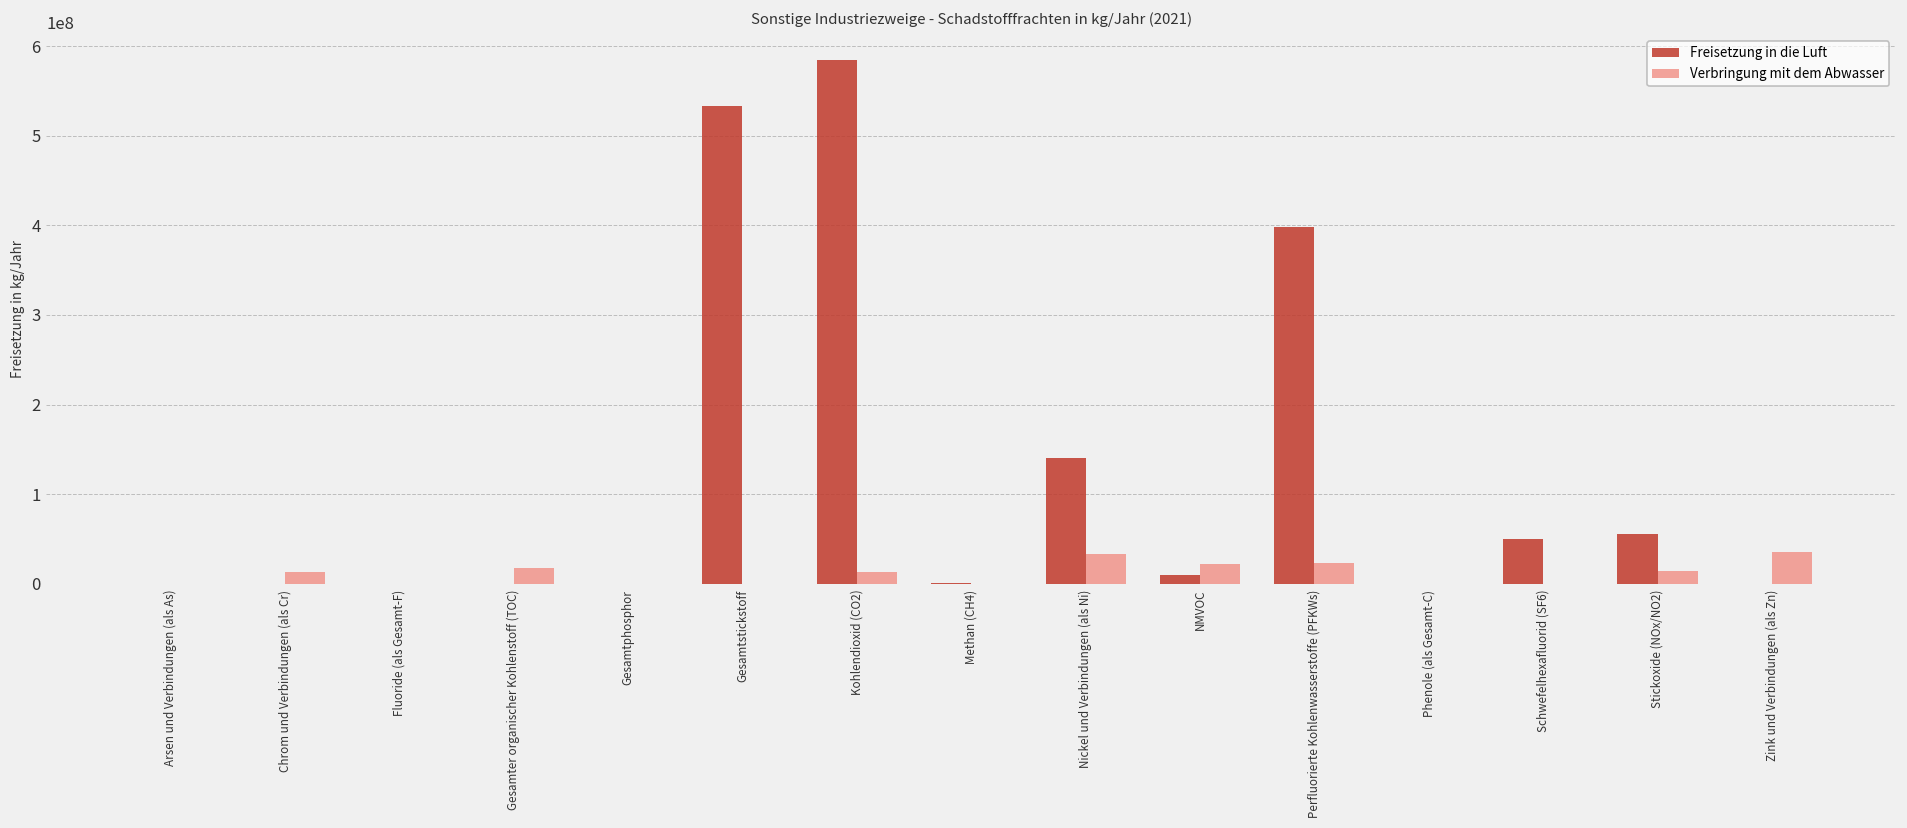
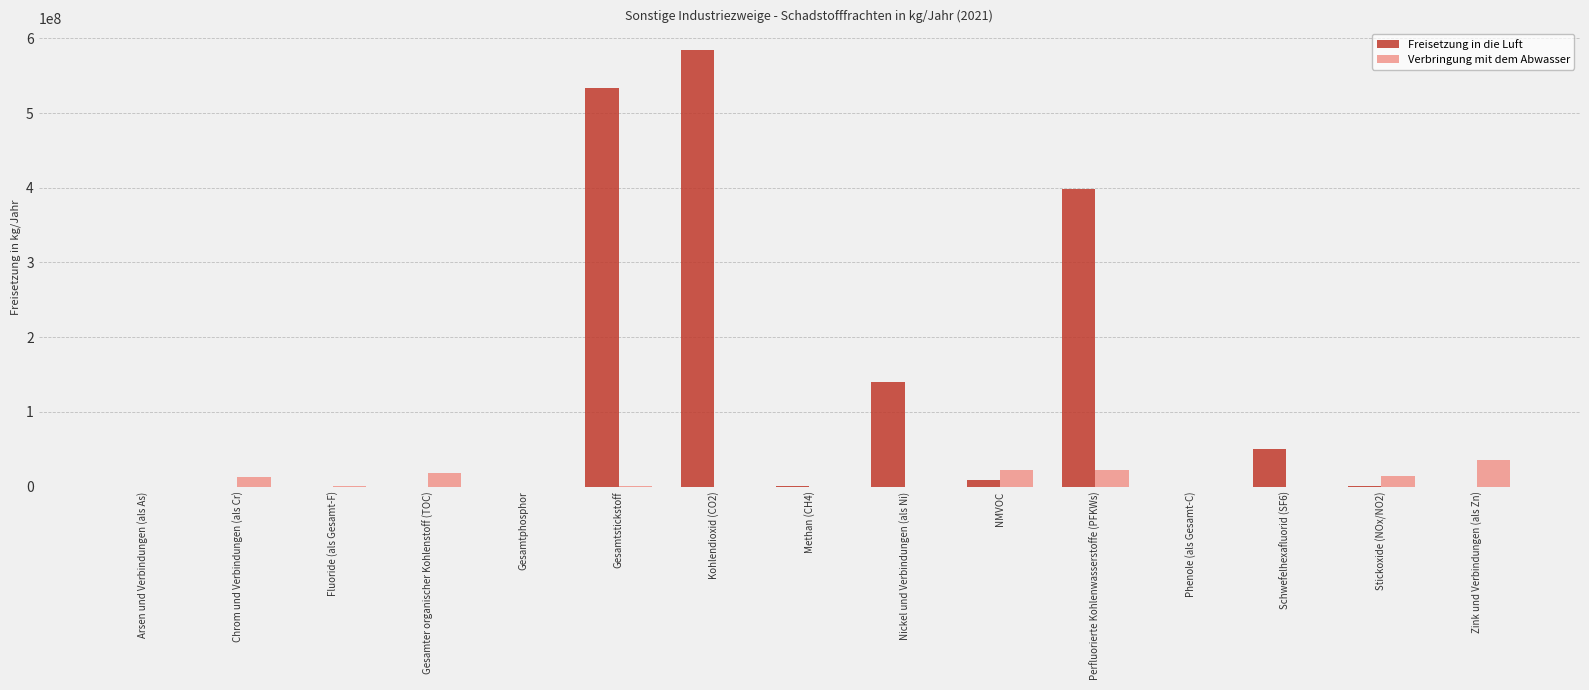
  {
    "Freisetzung in die Luft": {
      "Arsen und Verbindungen (als As)": 0,
      "Chrom und Verbindungen (als Cr)": 0,
      "Fluoride (als Gesamt-F)": 0,
      "Gesamter organischer Kohlenstoff (TOC)": 0,
      "Gesamtphosphor": 0,
      "Gesamtstickstoff": 530000000,
      "Kohlendioxid (CO2)": 580000000,
      "Nickel und Verbindungen (als Ni)": 140000000,
      "NMVOC": 10000000,
      "Perfluorierte Kohlenwasserstoffe (PFKWs)": 400000000,
      "Phenole (als Gesamt-C)": 0,
      "Schwefelhexafluorid (SF6)": 50000000,
-     "Stickoxide (NOx/NO2)": 60000000,
+     "Stickoxide (NOx/NO2)": 0,
      "Zink und Verbindungen (als Zn)": 0
    },
    "Verbringung mit dem Abwasser": {
      "Chrom und Verbindungen (als Cr)": 10000000,
      "Gesamter organischer Kohlenstoff (TOC)": 20000000,
-     "Kohlendioxid (CO2)": 10000000,
+     "Kohlendioxid (CO2)": 0,
      "Methan (CH4)": 0,
-     "Nickel und Verbindungen (als Ni)": 30000000,
+     "Nickel und Verbindungen (als Ni)": 0,
      "NMVOC": 20000000,
      "Perfluorierte Kohlenwasserstoffe (PFKWs)": 20000000,
      "Schwefelhexafluorid (SF6)": 0,
      "Stickoxide (NOx/NO2)": 10000000,
      "Zink und Verbindungen (als Zn)": 40000000
    }
  }
